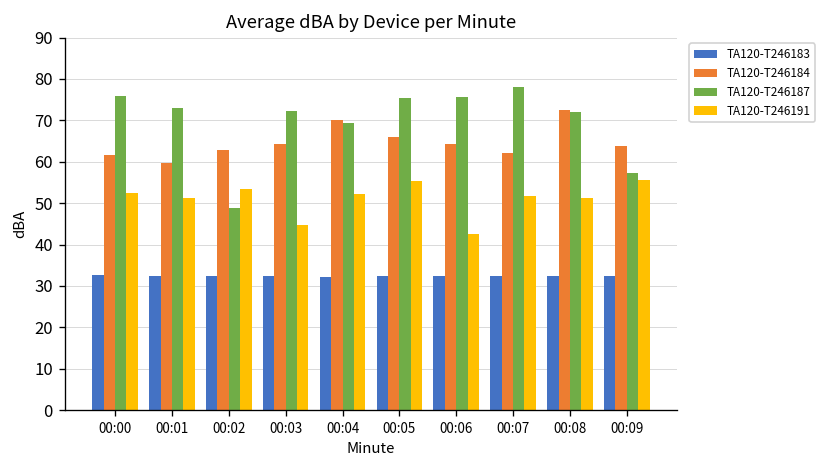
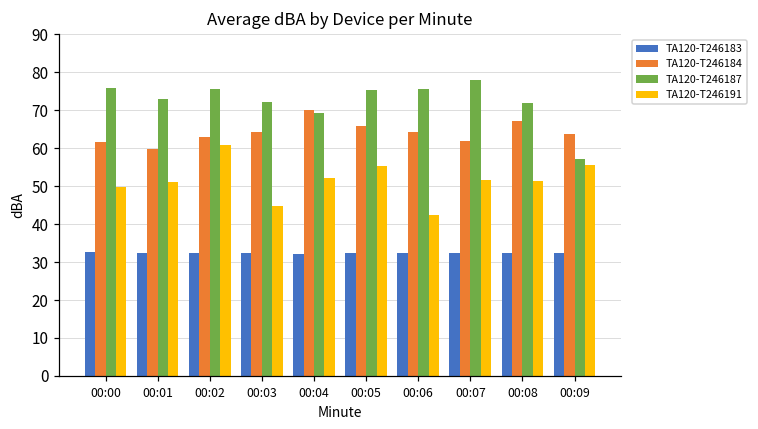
  {
    "TA120-T246183": {
      "00:00": 33,
      "00:01": 32,
      "00:02": 32,
      "00:03": 32,
      "00:04": 32,
      "00:05": 32,
      "00:06": 33,
      "00:07": 32,
      "00:08": 32,
      "00:09": 32
    },
    "TA120-T246184": {
      "00:00": 62,
      "00:01": 60,
      "00:02": 63,
      "00:03": 64,
      "00:04": 70,
      "00:05": 66,
      "00:06": 64,
      "00:07": 62,
-     "00:08": 72,
+     "00:08": 67,
      "00:09": 64
    },
    "TA120-T246187": {
      "00:00": 76,
      "00:01": 73,
-     "00:02": 49,
+     "00:02": 76,
      "00:03": 72,
      "00:04": 69,
      "00:05": 75,
      "00:06": 76,
      "00:07": 78,
      "00:08": 72,
      "00:09": 57
    },
    "TA120-T246191": {
-     "00:00": 53,
+     "00:00": 50,
      "00:01": 51,
-     "00:02": 53,
+     "00:02": 61,
      "00:03": 45,
      "00:04": 52,
      "00:05": 55,
      "00:06": 43,
      "00:07": 52,
      "00:08": 51,
      "00:09": 56
    }
  }
